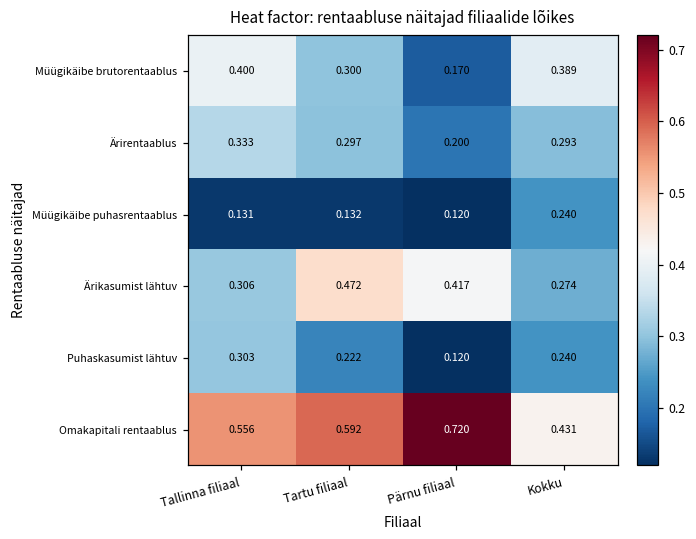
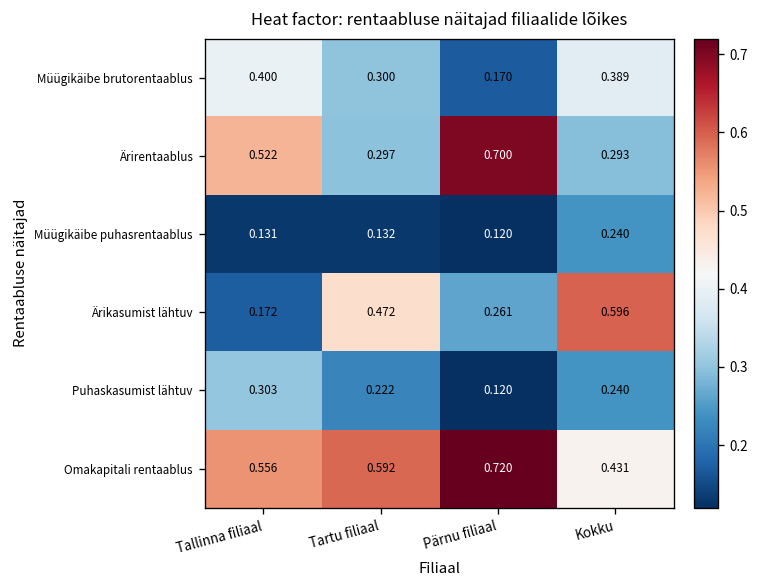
  {
    "Müügikäibe brutorentaablus": {
      "Tallinna filiaal": 0.400,
      "Tartu filiaal": 0.300,
      "Pärnu filiaal": 0.170,
      "Kokku": 0.389
    },
    "Ärirentaablus": {
-     "Tallinna filiaal": 0.333,
+     "Tallinna filiaal": 0.522,
      "Tartu filiaal": 0.297,
-     "Pärnu filiaal": 0.200,
+     "Pärnu filiaal": 0.700,
      "Kokku": 0.293
    },
    "Müügikäibe puhasrentaablus": {
      "Tallinna filiaal": 0.131,
      "Tartu filiaal": 0.132,
      "Pärnu filiaal": 0.120,
      "Kokku": 0.240
    },
    "Ärikasumist lähtuv": {
-     "Tallinna filiaal": 0.306,
+     "Tallinna filiaal": 0.172,
      "Tartu filiaal": 0.472,
-     "Pärnu filiaal": 0.417,
-     "Kokku": 0.274
+     "Pärnu filiaal": 0.261,
+     "Kokku": 0.596
    },
    "Puhaskasumist lähtuv": {
      "Tallinna filiaal": 0.303,
      "Tartu filiaal": 0.222,
      "Pärnu filiaal": 0.120,
      "Kokku": 0.240
    },
    "Omakapitali rentaablus": {
      "Tallinna filiaal": 0.556,
      "Tartu filiaal": 0.592,
      "Pärnu filiaal": 0.720,
      "Kokku": 0.431
    }
  }
